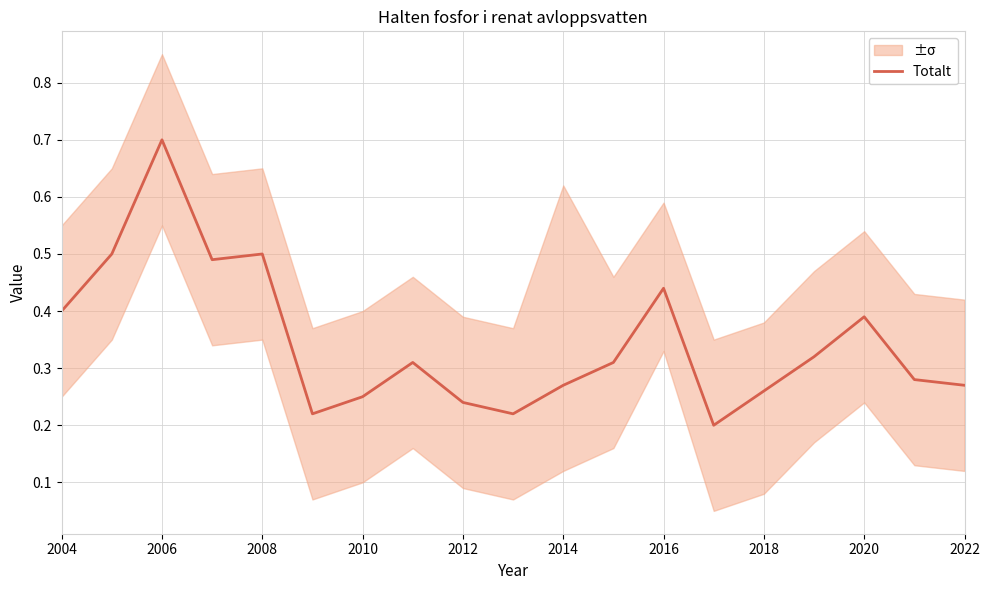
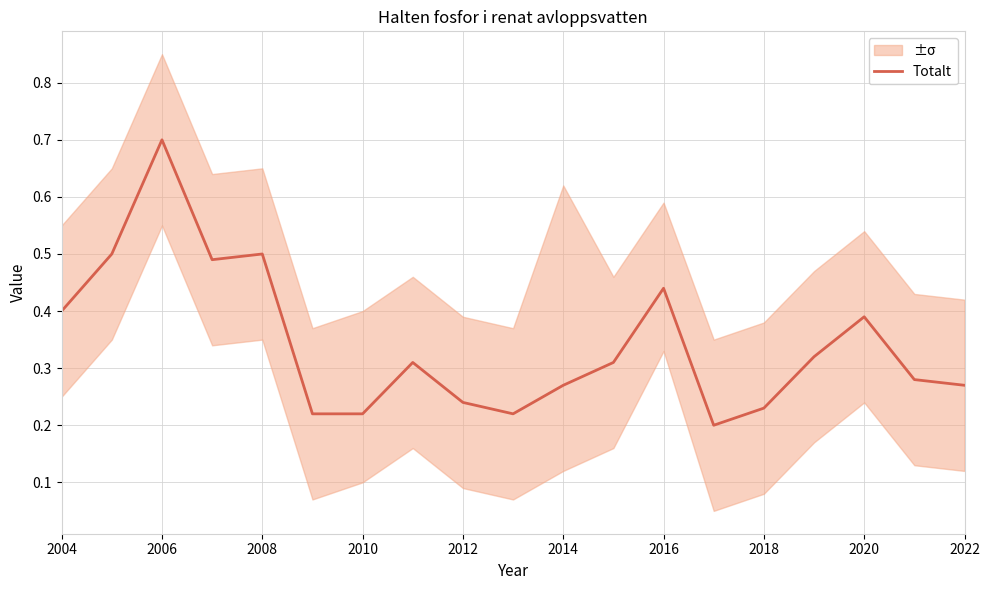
  {
    "Totalt": {
      "2004": 0.40,
      "2006": 0.70,
      "2008": 0.50,
-     "2010": 0.25,
+     "2010": 0.22,
      "2012": 0.24,
      "2014": 0.27,
      "2016": 0.44,
-     "2018": 0.26,
+     "2018": 0.23,
      "2020": 0.39,
      "2022": 0.27
    }
  }
